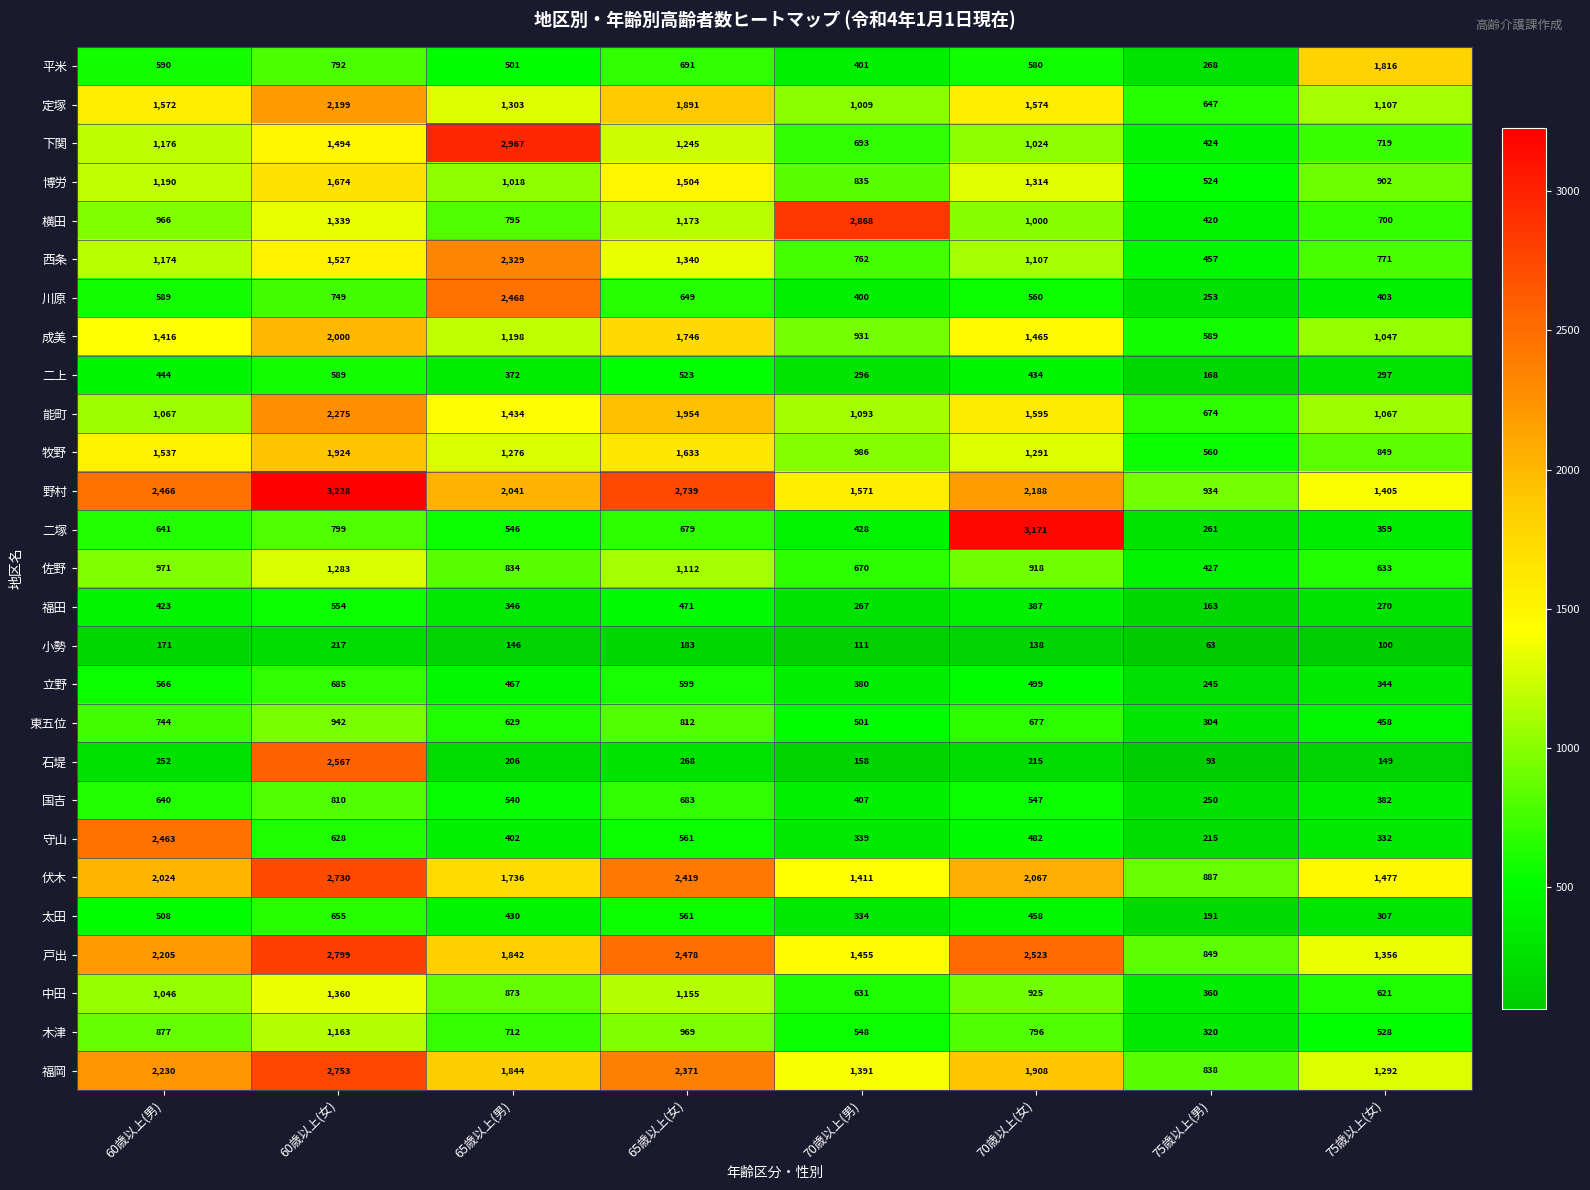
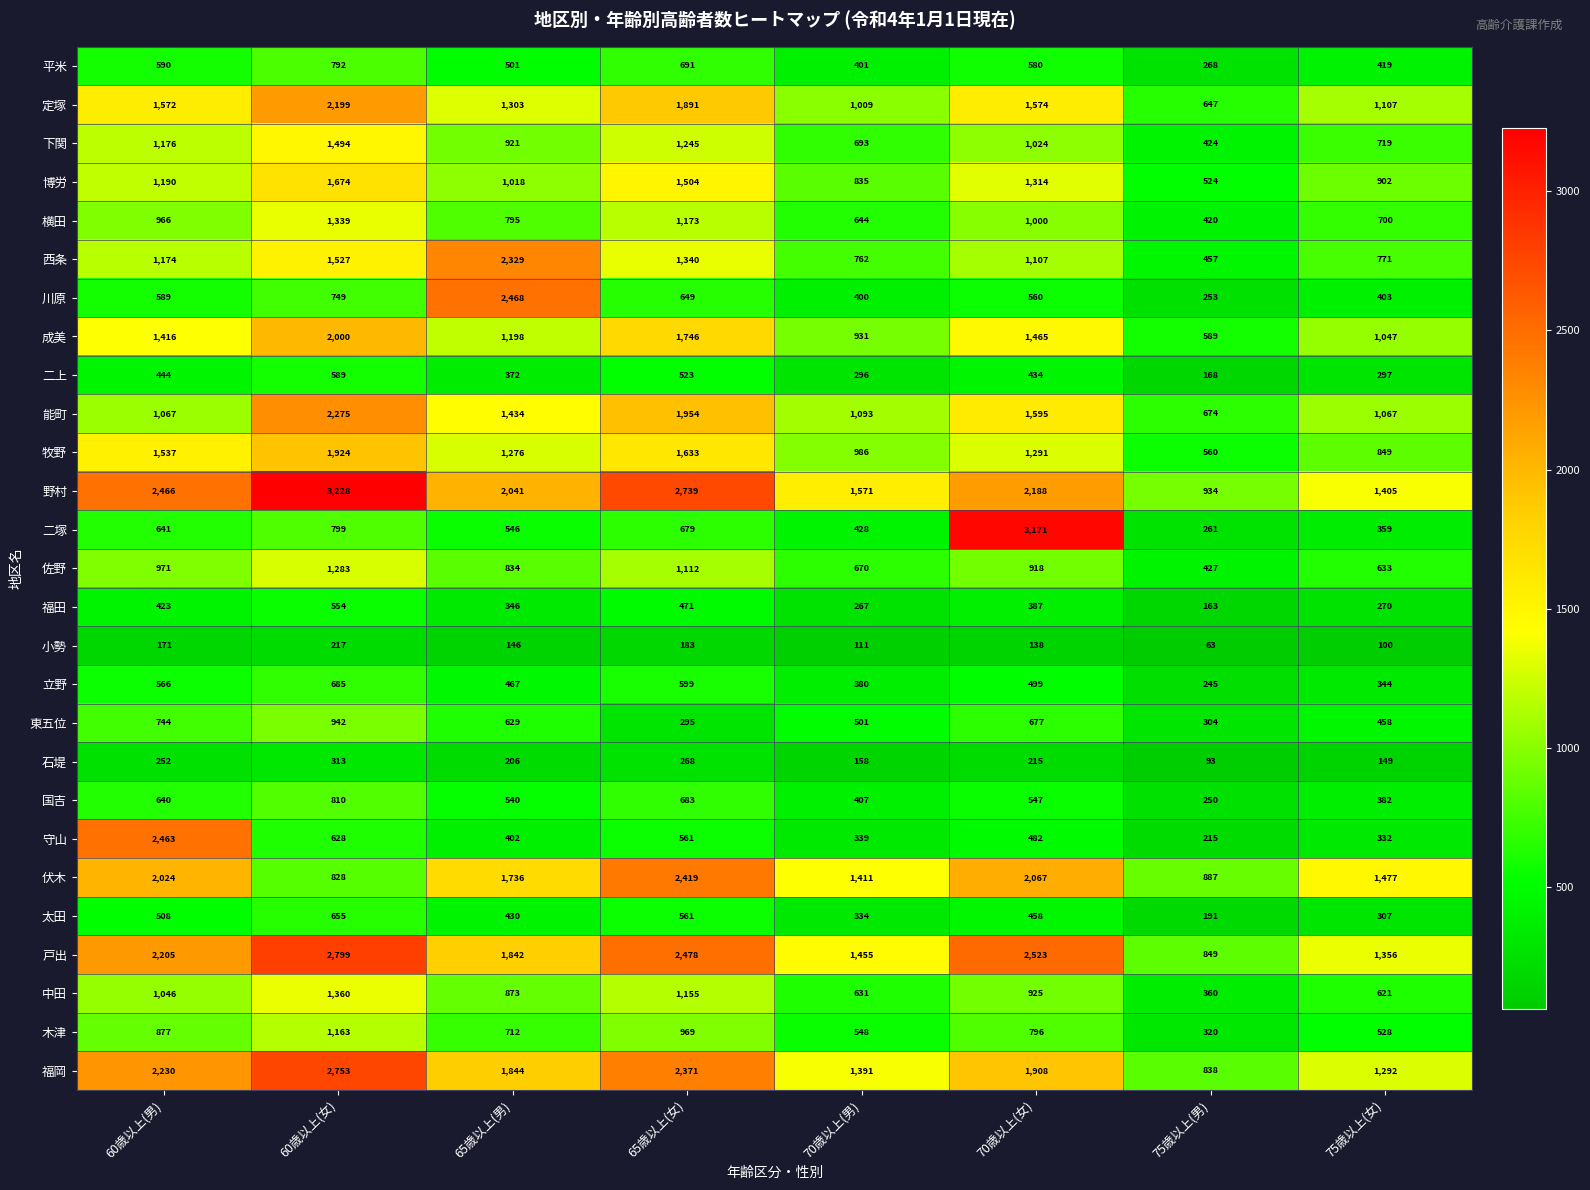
  {
    "平米": {
      "60歳以上(男)": "590",
      "60歳以上(女)": "792",
      "65歳以上(男)": "501",
      "65歳以上(女)": "691",
      "70歳以上(男)": "401",
      "70歳以上(女)": "580",
      "75歳以上(男)": "268",
-     "75歳以上(女)": "1,816"
+     "75歳以上(女)": "419"
    },
    "下関": {
      "60歳以上(男)": "1,176",
      "60歳以上(女)": "1,494",
-     "65歳以上(男)": "2,967",
+     "65歳以上(男)": "921",
      "65歳以上(女)": "1,245",
      "70歳以上(男)": "693",
      "70歳以上(女)": "1,024",
      "75歳以上(男)": "424",
      "75歳以上(女)": "719"
    },
    "横田": {
      "60歳以上(男)": "966",
      "60歳以上(女)": "1,339",
      "65歳以上(男)": "795",
      "65歳以上(女)": "1,173",
-     "70歳以上(男)": "2,868",
+     "70歳以上(男)": "644",
      "70歳以上(女)": "1,000",
      "75歳以上(男)": "420",
      "75歳以上(女)": "700"
    },
    "東五位": {
      "60歳以上(男)": "744",
      "60歳以上(女)": "942",
      "65歳以上(男)": "629",
-     "65歳以上(女)": "812",
+     "65歳以上(女)": "295",
      "70歳以上(男)": "501",
      "70歳以上(女)": "677",
      "75歳以上(男)": "304",
      "75歳以上(女)": "458"
    },
    "石堤": {
      "60歳以上(男)": "252",
-     "60歳以上(女)": "2,567",
+     "60歳以上(女)": "313",
      "65歳以上(男)": "206",
      "65歳以上(女)": "268",
      "70歳以上(男)": "158",
      "70歳以上(女)": "215",
      "75歳以上(男)": "93",
      "75歳以上(女)": "149"
    },
    "伏木": {
      "60歳以上(男)": "2,024",
-     "60歳以上(女)": "2,730",
+     "60歳以上(女)": "828",
      "65歳以上(男)": "1,736",
      "65歳以上(女)": "2,419",
      "70歳以上(男)": "1,411",
      "70歳以上(女)": "2,067",
      "75歳以上(男)": "887",
      "75歳以上(女)": "1,477"
    }
  }
